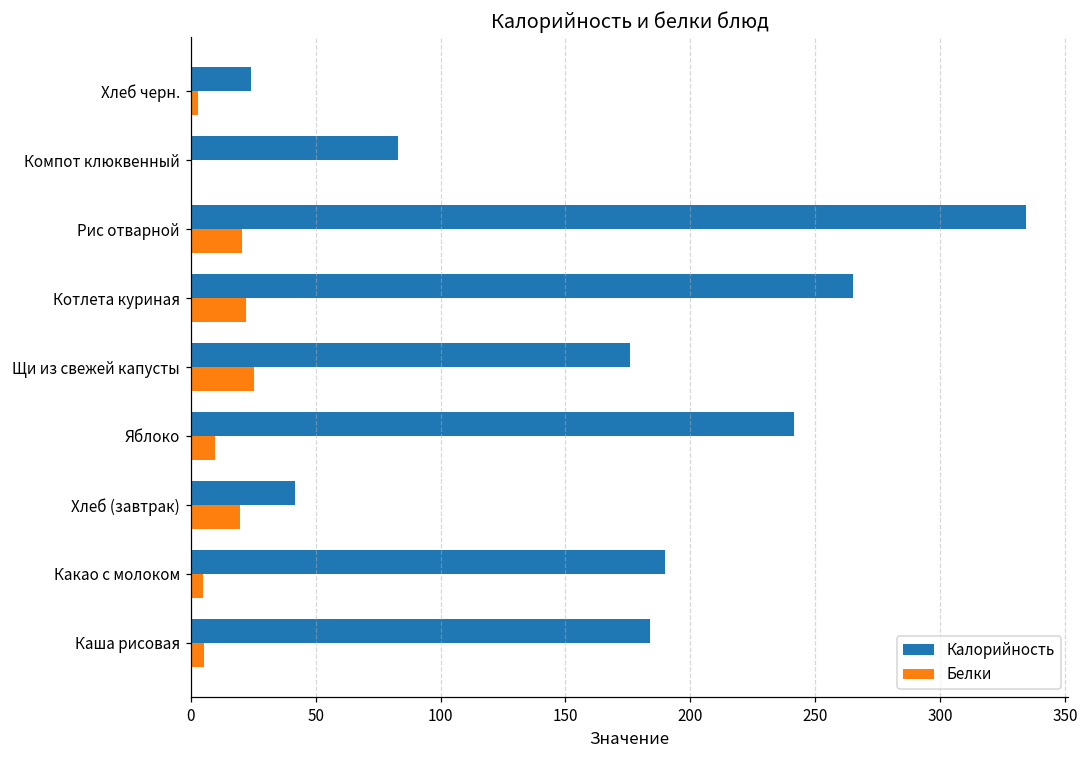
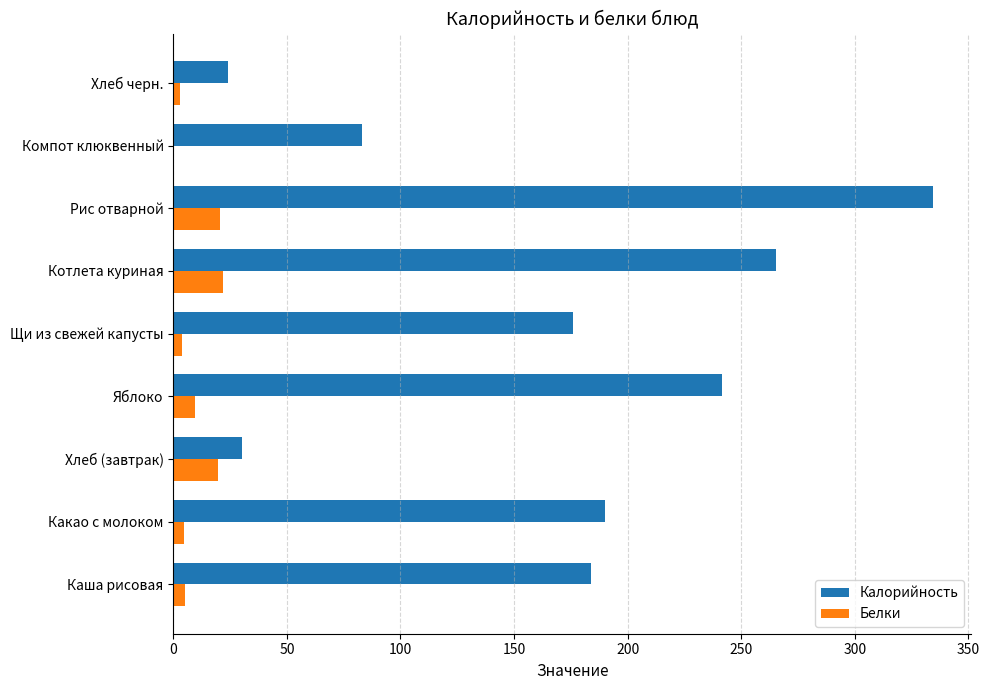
  {
    "Калорийность": {
      "Хлеб черн.": 24,
      "Компот клюквенный": 83,
      "Рис отварной": 335,
      "Котлета куриная": 265,
      "Щи из свежей капусты": 176,
      "Яблоко": 242,
-     "Хлеб (завтрак)": 42,
+     "Хлеб (завтрак)": 30,
      "Какао с молоком": 190,
      "Каша рисовая": 184
    },
    "Белки": {
      "Хлеб черн.": 3,
      "Рис отварной": 21,
      "Котлета куриная": 22,
-     "Щи из свежей капусты": 26,
+     "Щи из свежей капусты": 4,
      "Яблоко": 10,
      "Хлеб (завтрак)": 20,
      "Какао с молоком": 5,
      "Каша рисовая": 5
    }
  }
